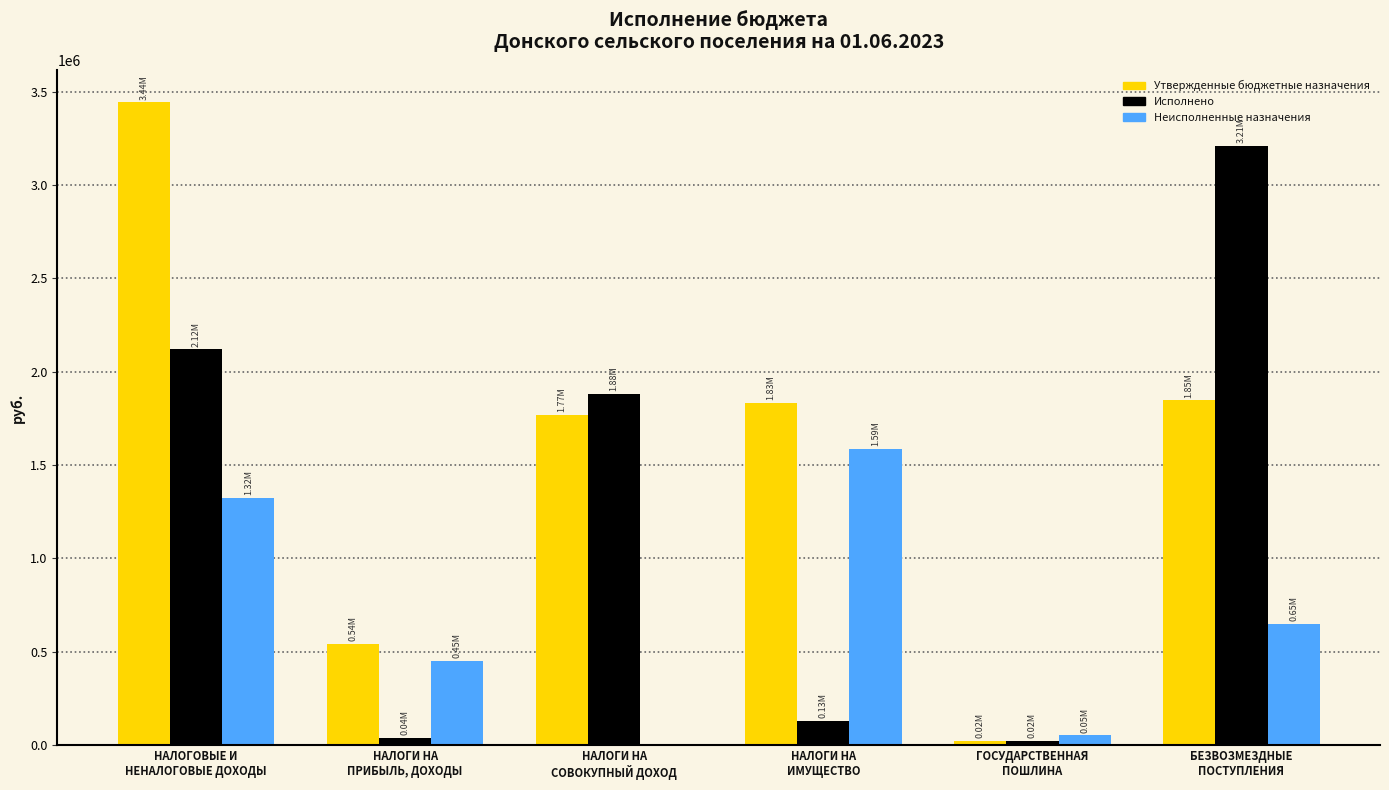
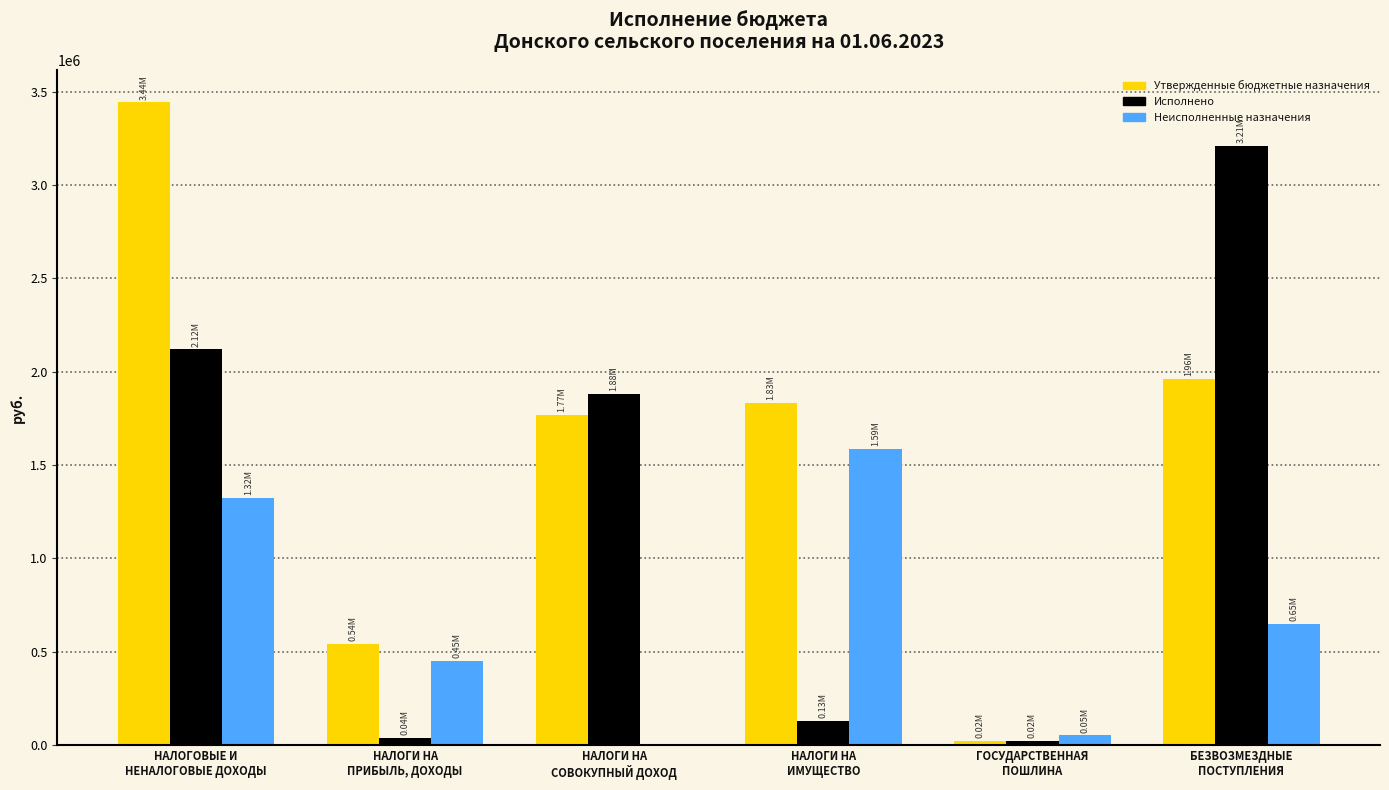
  {
    "Утвержденные бюджетные назначения": {
      "НАЛОГОВЫЕ И НЕНАЛОГОВЫЕ ДОХОДЫ": "3.44M",
      "НАЛОГИ НА ПРИБЫЛЬ, ДОХОДЫ": "0.54M",
      "НАЛОГИ НА СОВОКУПНЫЙ ДОХОД": "1.77M",
      "НАЛОГИ НА ИМУЩЕСТВО": "1.83M",
      "ГОСУДАРСТВЕННАЯ ПОШЛИНА": "0.02M",
-     "БЕЗВОЗМЕЗДНЫЕ ПОСТУПЛЕНИЯ": "1.85M"
+     "БЕЗВОЗМЕЗДНЫЕ ПОСТУПЛЕНИЯ": "1.96M"
    },
    "Исполнено": {
      "НАЛОГОВЫЕ И НЕНАЛОГОВЫЕ ДОХОДЫ": "2.12M",
      "НАЛОГИ НА ПРИБЫЛЬ, ДОХОДЫ": "0.04M",
      "НАЛОГИ НА СОВОКУПНЫЙ ДОХОД": "1.88M",
      "НАЛОГИ НА ИМУЩЕСТВО": "0.13M",
      "ГОСУДАРСТВЕННАЯ ПОШЛИНА": "0.02M",
      "БЕЗВОЗМЕЗДНЫЕ ПОСТУПЛЕНИЯ": "3.21M"
    },
    "Неисполненные назначения": {
      "НАЛОГОВЫЕ И НЕНАЛОГОВЫЕ ДОХОДЫ": "1.32M",
      "НАЛОГИ НА ПРИБЫЛЬ, ДОХОДЫ": "0.45M",
      "НАЛОГИ НА ИМУЩЕСТВО": "1.59M",
      "ГОСУДАРСТВЕННАЯ ПОШЛИНА": "0.05M",
      "БЕЗВОЗМЕЗДНЫЕ ПОСТУПЛЕНИЯ": "0.65M"
    }
  }
